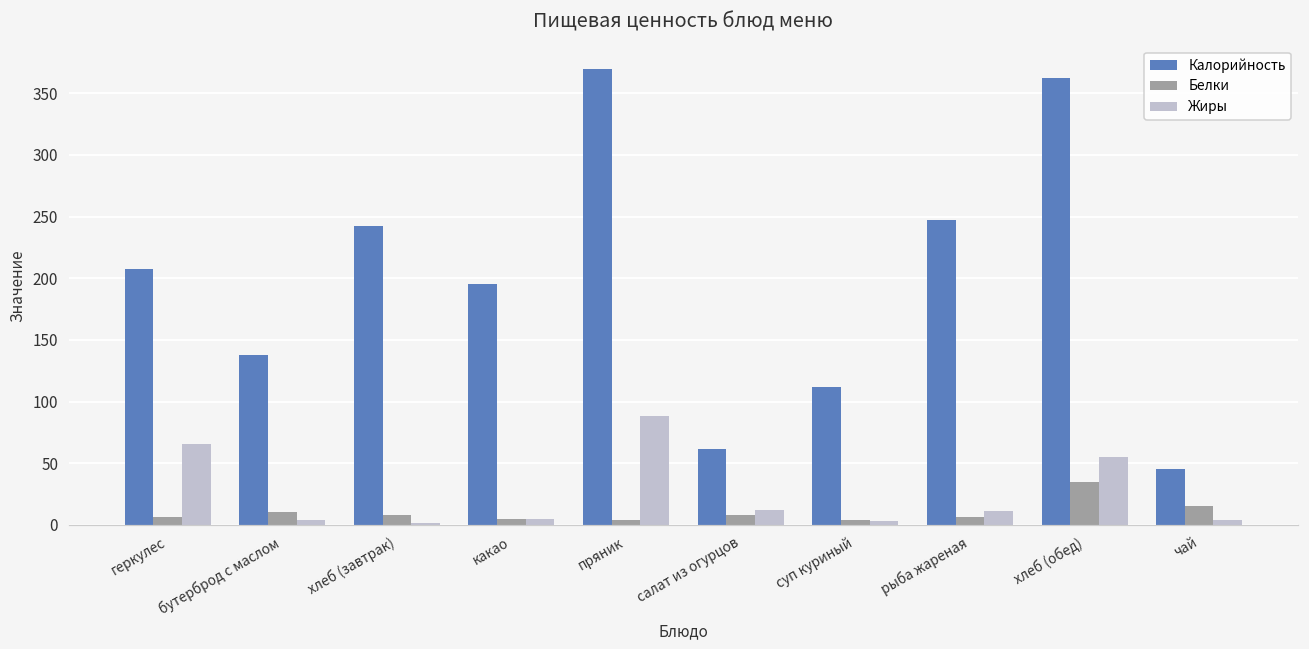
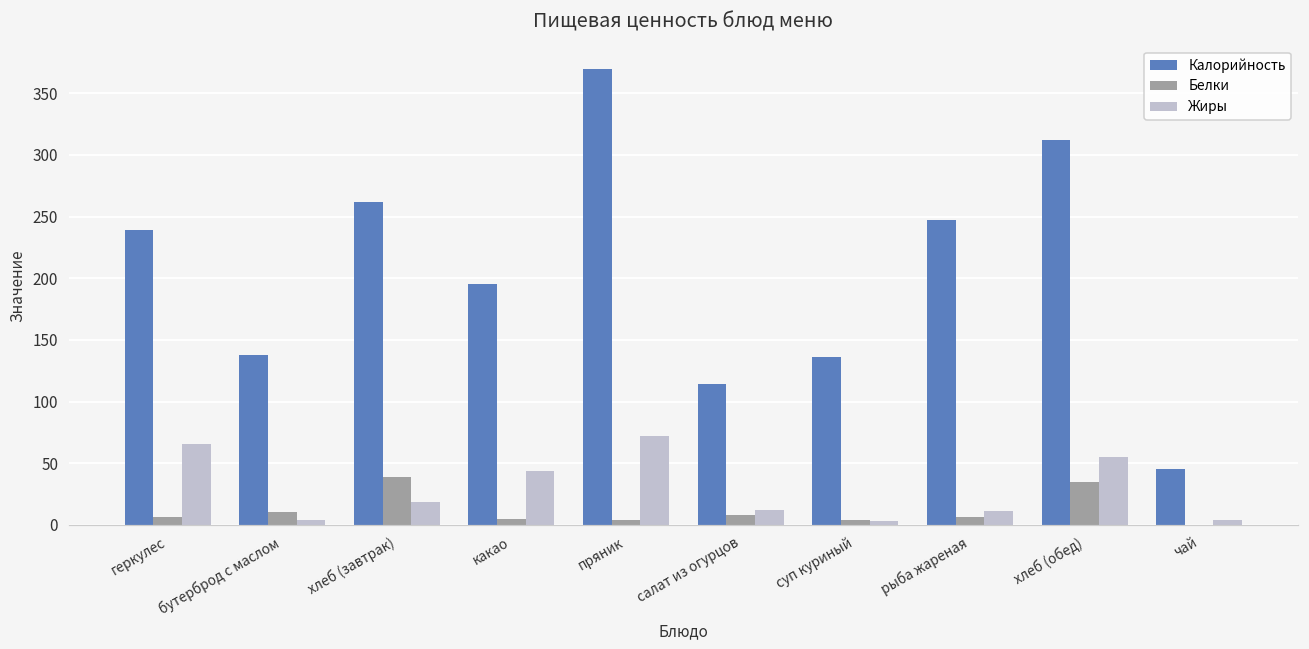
  {
    "Калорийность": {
-     "геркулес": 207,
+     "геркулес": 239,
      "бутерброд с маслом": 138,
-     "хлеб (завтрак)": 242,
+     "хлеб (завтрак)": 262,
      "какао": 196,
      "пряник": 370,
-     "салат из огурцов": 62,
-     "суп куриный": 112,
+     "салат из огурцов": 115,
+     "суп куриный": 137,
      "рыба жареная": 247,
-     "хлеб (обед)": 362,
+     "хлеб (обед)": 312,
      "чай": 45
    },
    "Белки": {
      "геркулес": 6,
      "бутерброд с маслом": 11,
-     "хлеб (завтрак)": 8,
+     "хлеб (завтрак)": 39,
      "какао": 5,
      "пряник": 4,
      "салат из огурцов": 8,
      "суп куриный": 4,
      "рыба жареная": 6,
      "хлеб (обед)": 35,
-     "чай": 15
+     "чай": 0
    },
    "Жиры": {
      "геркулес": 65,
      "бутерброд с маслом": 4,
-     "хлеб (завтрак)": 2,
-     "какао": 5,
-     "пряник": 88,
+     "хлеб (завтрак)": 19,
+     "какао": 44,
+     "пряник": 72,
      "салат из огурцов": 12,
      "суп куриный": 3,
      "рыба жареная": 12,
      "хлеб (обед)": 55,
      "чай": 4
    }
  }
